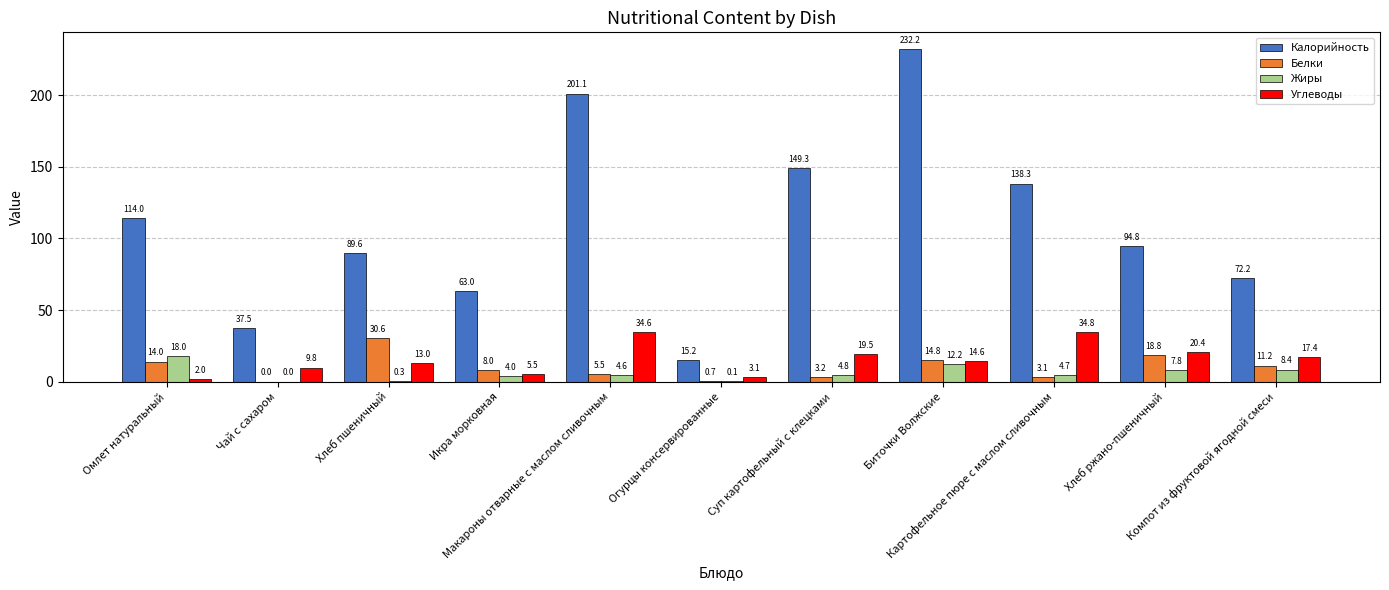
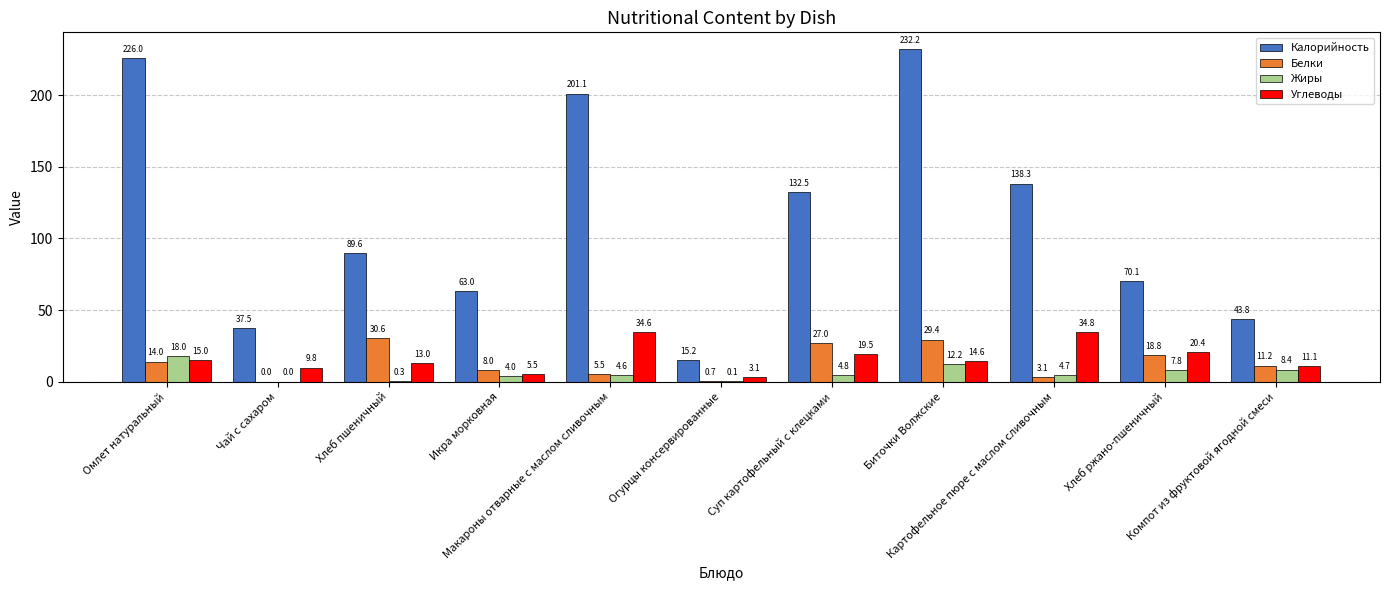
  {
    "Калорийность": {
-     "Омлет натуральный": 114.0,
+     "Омлет натуральный": 226.0,
      "Чай с сахаром": 37.5,
      "Хлеб пшеничный": 89.6,
      "Икра морковная": 63.0,
      "Макароны отварные с маслом сливочным": 201.1,
      "Огурцы консервированные": 15.2,
-     "Суп картофельный с клецками": 149.3,
+     "Суп картофельный с клецками": 132.5,
      "Биточки Волжские": 232.2,
      "Картофельное пюре с маслом сливочным": 138.3,
-     "Хлеб ржано-пшеничный": 94.8,
-     "Компот из фруктовой ягодной смеси": 72.2
+     "Хлеб ржано-пшеничный": 70.1,
+     "Компот из фруктовой ягодной смеси": 43.8
    },
    "Белки": {
      "Омлет натуральный": 14.0,
      "Чай с сахаром": 0.0,
      "Хлеб пшеничный": 30.6,
      "Икра морковная": 8.0,
      "Макароны отварные с маслом сливочным": 5.5,
      "Огурцы консервированные": 0.7,
-     "Суп картофельный с клецками": 3.2,
-     "Биточки Волжские": 14.8,
+     "Суп картофельный с клецками": 27.0,
+     "Биточки Волжские": 29.4,
      "Картофельное пюре с маслом сливочным": 3.1,
      "Хлеб ржано-пшеничный": 18.8,
      "Компот из фруктовой ягодной смеси": 11.2
    },
    "Жиры": {
      "Омлет натуральный": 18.0,
      "Чай с сахаром": 0.0,
      "Хлеб пшеничный": 0.3,
      "Икра морковная": 4.0,
      "Макароны отварные с маслом сливочным": 4.6,
      "Огурцы консервированные": 0.1,
      "Суп картофельный с клецками": 4.8,
      "Биточки Волжские": 12.2,
      "Картофельное пюре с маслом сливочным": 4.7,
      "Хлеб ржано-пшеничный": 7.8,
      "Компот из фруктовой ягодной смеси": 8.4
    },
    "Углеводы": {
-     "Омлет натуральный": 2.0,
+     "Омлет натуральный": 15.0,
      "Чай с сахаром": 9.8,
      "Хлеб пшеничный": 13.0,
      "Икра морковная": 5.5,
      "Макароны отварные с маслом сливочным": 34.6,
      "Огурцы консервированные": 3.1,
      "Суп картофельный с клецками": 19.5,
      "Биточки Волжские": 14.6,
      "Картофельное пюре с маслом сливочным": 34.8,
      "Хлеб ржано-пшеничный": 20.4,
-     "Компот из фруктовой ягодной смеси": 17.4
+     "Компот из фруктовой ягодной смеси": 11.1
    }
  }
